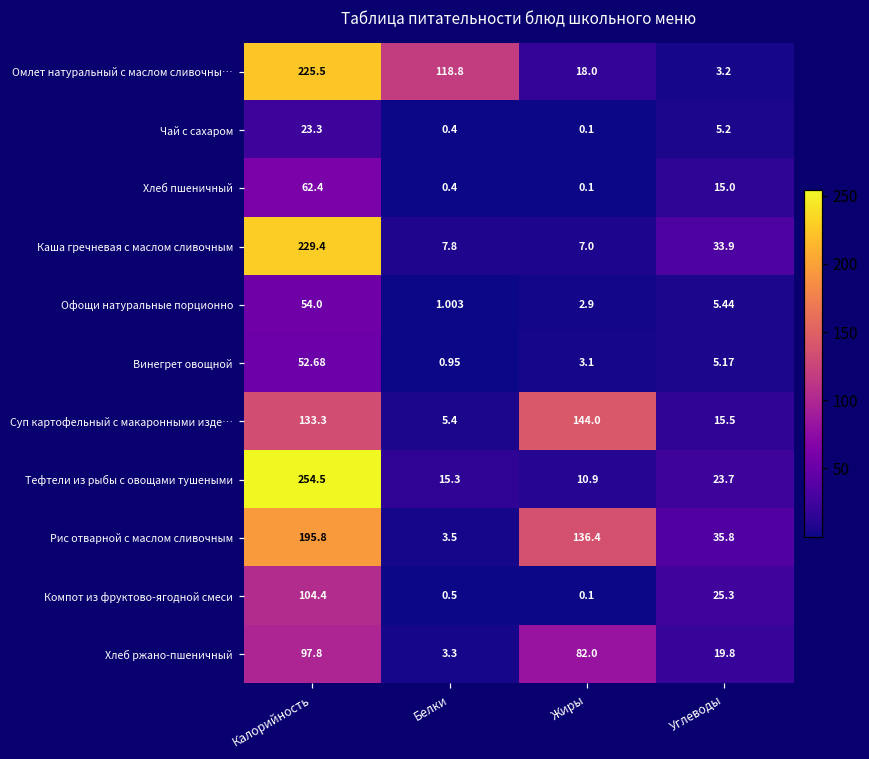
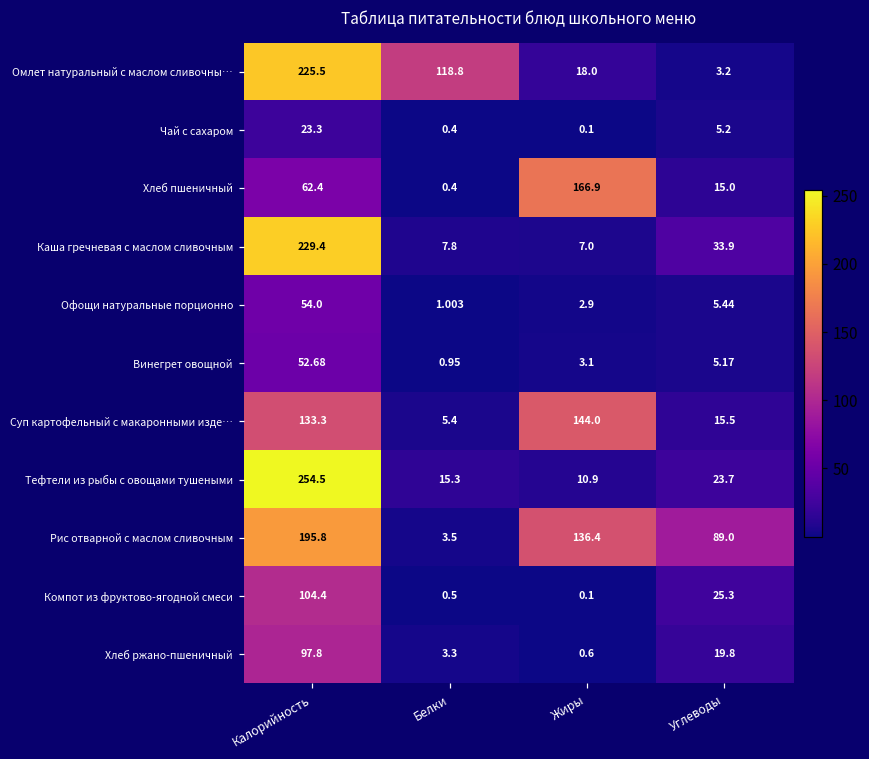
  {
    "Омлет натуральный с маслом сливочны…": {
      "Калорийность": 225.5,
      "Белки": 118.8,
      "Жиры": 18.0,
      "Углеводы": 3.2
    },
    "Чай с сахаром": {
      "Калорийность": 23.3,
      "Белки": 0.4,
      "Жиры": 0.1,
      "Углеводы": 5.2
    },
    "Хлеб пшеничный": {
      "Калорийность": 62.4,
      "Белки": 0.4,
-     "Жиры": 0.1,
+     "Жиры": 166.9,
      "Углеводы": 15.0
    },
    "Каша гречневая с маслом сливочным": {
      "Калорийность": 229.4,
      "Белки": 7.8,
      "Жиры": 7.0,
      "Углеводы": 33.9
    },
    "Офощи натуральные порционно": {
      "Калорийность": 54.0,
      "Белки": 1.003,
      "Жиры": 2.9,
      "Углеводы": 5.44
    },
    "Винегрет овощной": {
      "Калорийность": 52.68,
      "Белки": 0.95,
      "Жиры": 3.1,
      "Углеводы": 5.17
    },
    "Суп картофельный с макаронными изде…": {
      "Калорийность": 133.3,
      "Белки": 5.4,
      "Жиры": 144.0,
      "Углеводы": 15.5
    },
    "Тефтели из рыбы с овощами тушеными": {
      "Калорийность": 254.5,
      "Белки": 15.3,
      "Жиры": 10.9,
      "Углеводы": 23.7
    },
    "Рис отварной с маслом сливочным": {
      "Калорийность": 195.8,
      "Белки": 3.5,
      "Жиры": 136.4,
-     "Углеводы": 35.8
+     "Углеводы": 89.0
    },
    "Компот из фруктово-ягодной смеси": {
      "Калорийность": 104.4,
      "Белки": 0.5,
      "Жиры": 0.1,
      "Углеводы": 25.3
    },
    "Хлеб ржано-пшеничный": {
      "Калорийность": 97.8,
      "Белки": 3.3,
-     "Жиры": 82.0,
+     "Жиры": 0.6,
      "Углеводы": 19.8
    }
  }
